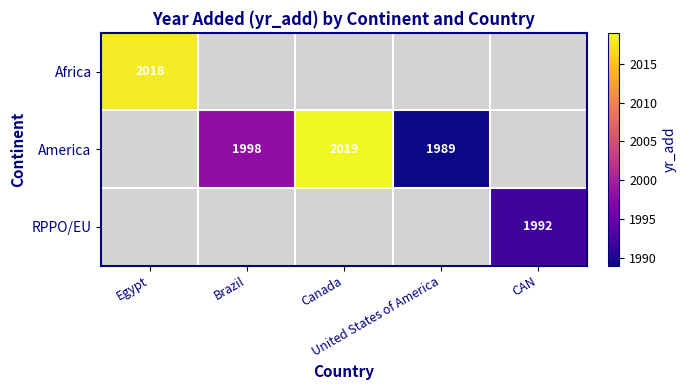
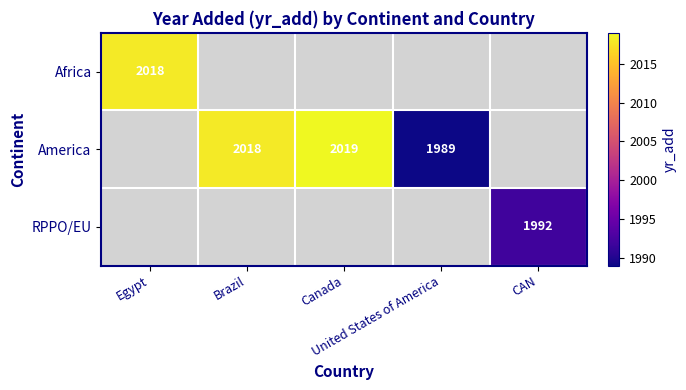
  {
    "Africa": {
      "Egypt": 2018
    },
    "America": {
-     "Brazil": 1998,
+     "Brazil": 2018,
      "Canada": 2019,
      "United States of America": 1989
    },
    "RPPO/EU": {
      "CAN": 1992
    }
  }
